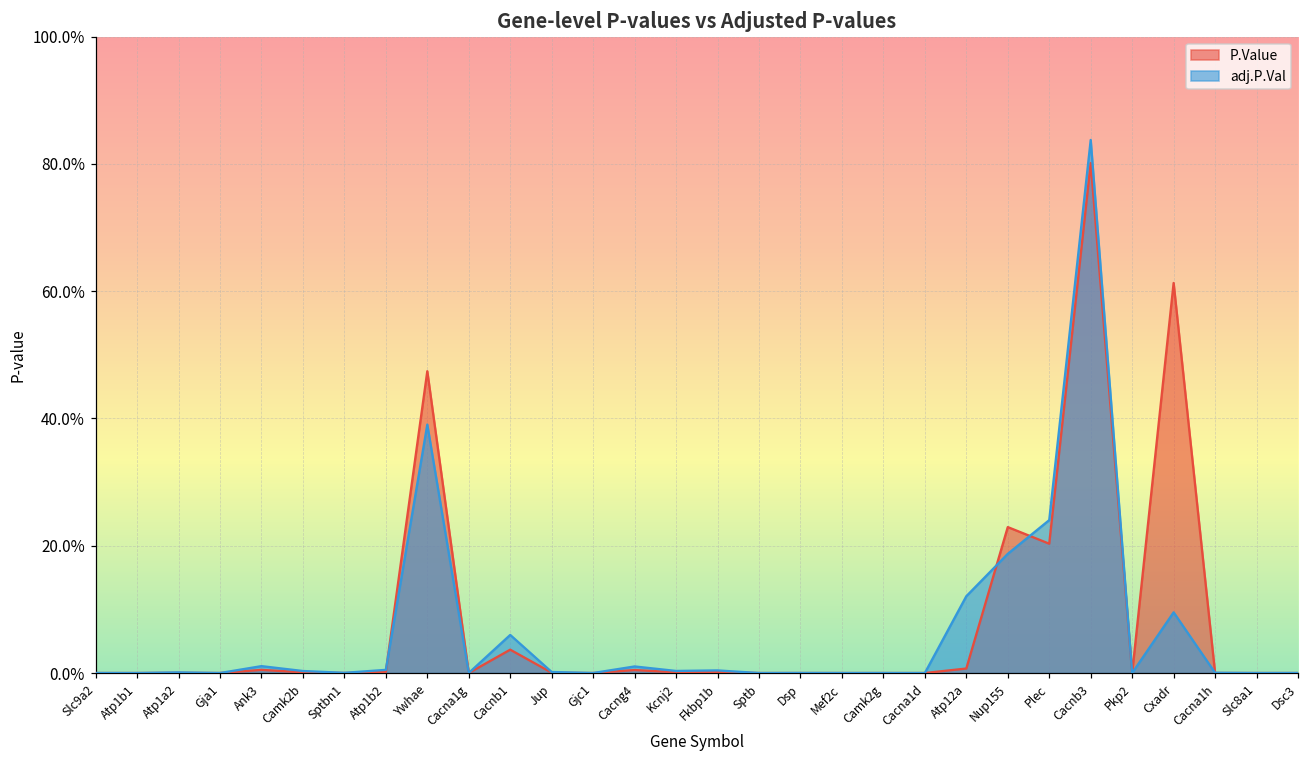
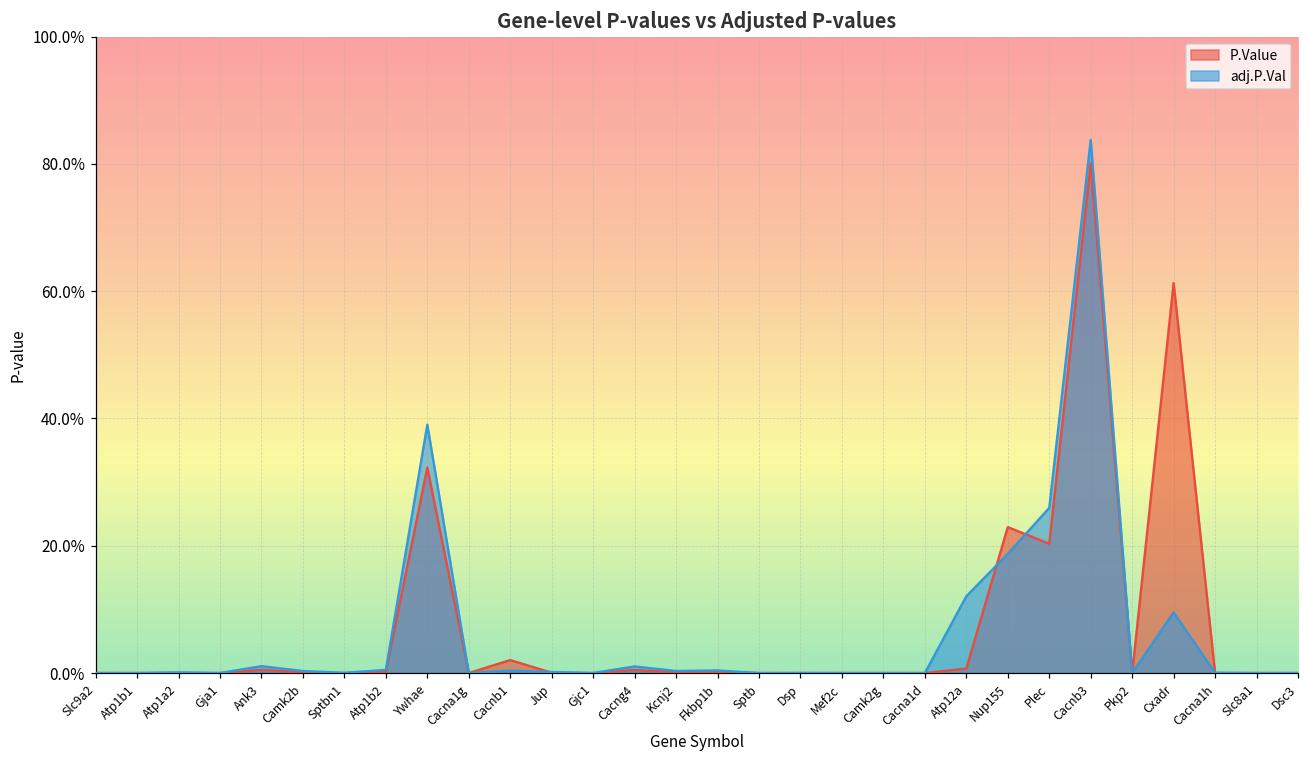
  {
    "P.Value": {
      "Ank3": "0%",
-     "Ywhae": "47%",
-     "Cacnb1": "4%",
+     "Ywhae": "32%",
+     "Cacnb1": "2%",
      "Cacng4": "0%",
      "Atp12a": "1%",
      "Nup155": "23%",
      "Plec": "20%",
      "Cacnb3": "80%",
      "Cxadr": "61%"
    },
    "adj.P.Val": {
      "Ank3": "1%",
      "Ywhae": "39%",
-     "Cacnb1": "6%",
+     "Cacnb1": "0%",
      "Cacng4": "1%",
      "Atp12a": "12%",
      "Nup155": "19%",
-     "Plec": "24%",
+     "Plec": "26%",
      "Cacnb3": "84%",
      "Cxadr": "10%"
    }
  }
